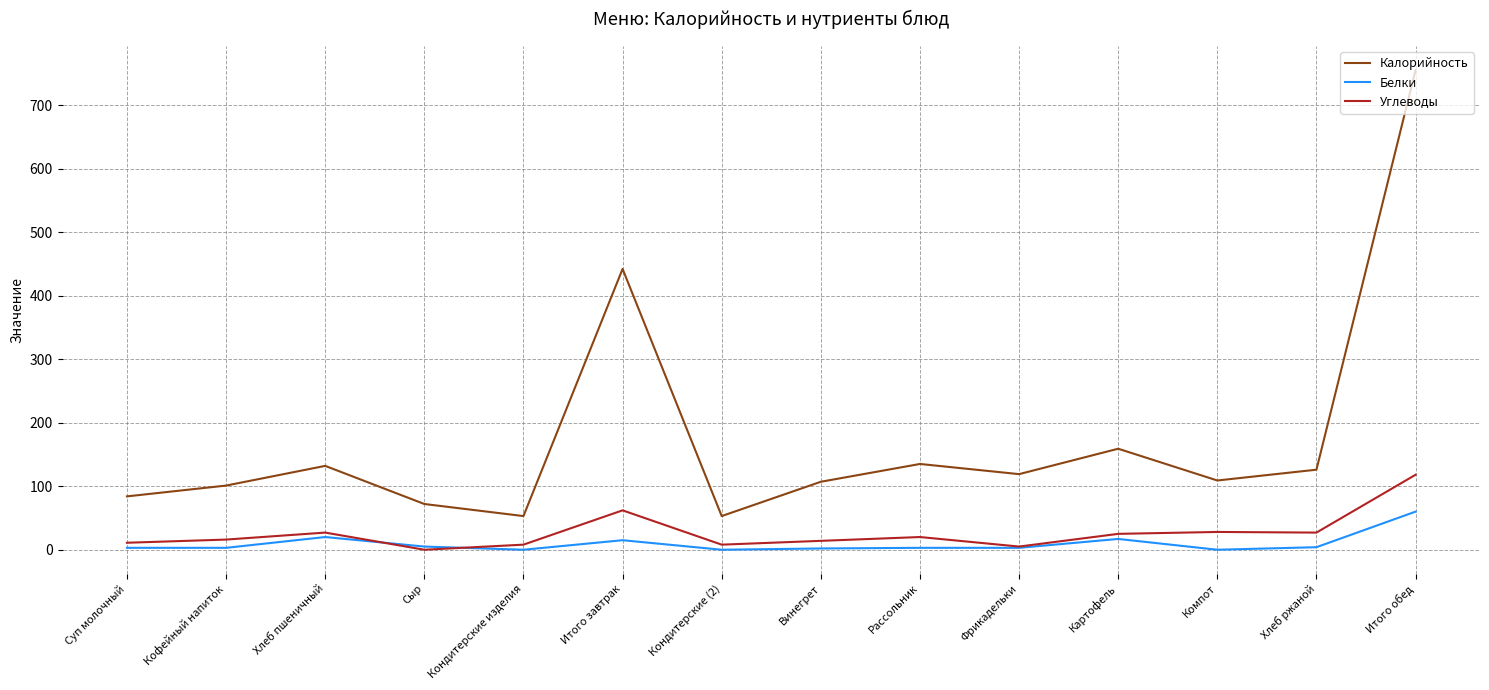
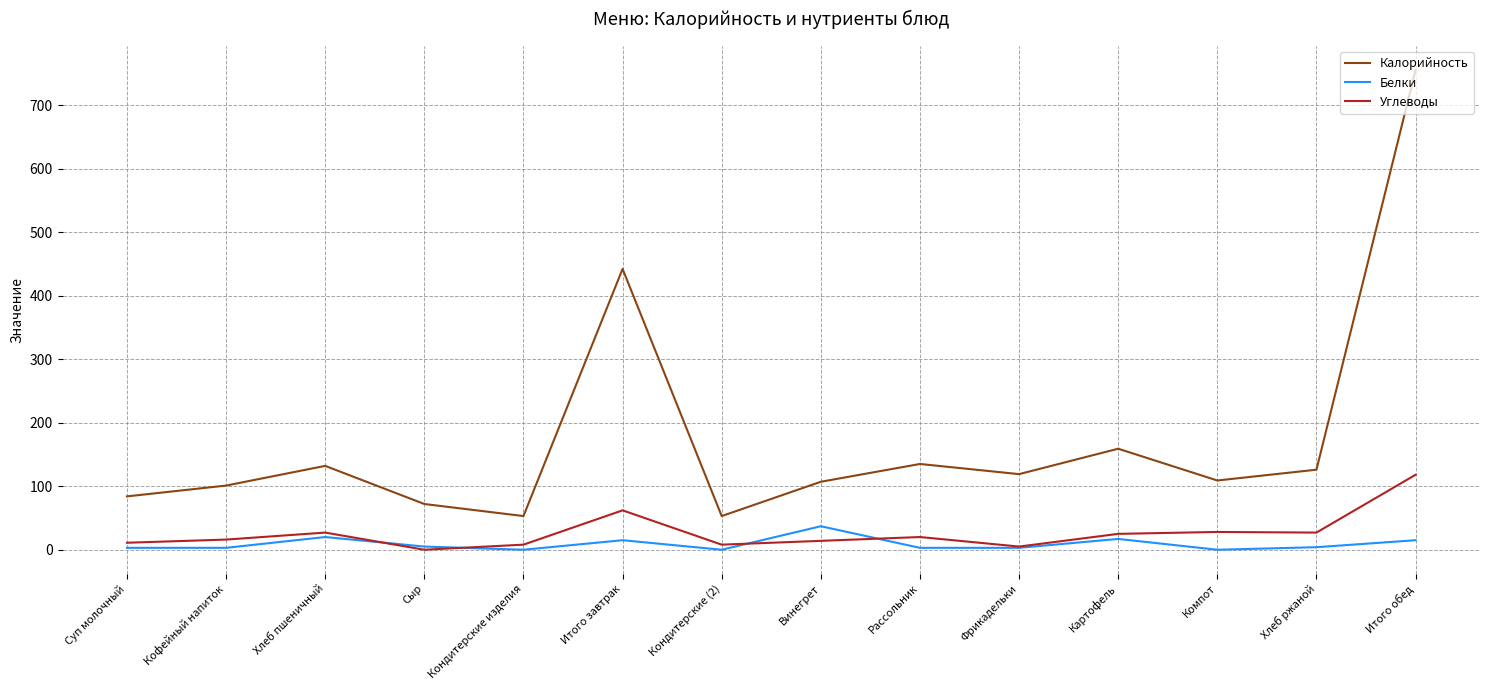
  {
    "Белки": {
      "Суп молочный": 0,
      "Кофейный напиток": 0,
      "Хлеб пшеничный": 20,
      "Сыр": 10,
      "Кондитерские изделия": 0,
      "Итого завтрак": 20,
      "Кондитерские (2)": 0,
-     "Винегрет": 0,
+     "Винегрет": 40,
      "Рассольник": 0,
      "Картофель": 20,
      "Компот": 0,
      "Хлеб ржаной": 0,
-     "Итого обед": 60
+     "Итого обед": 20
    }
  }
